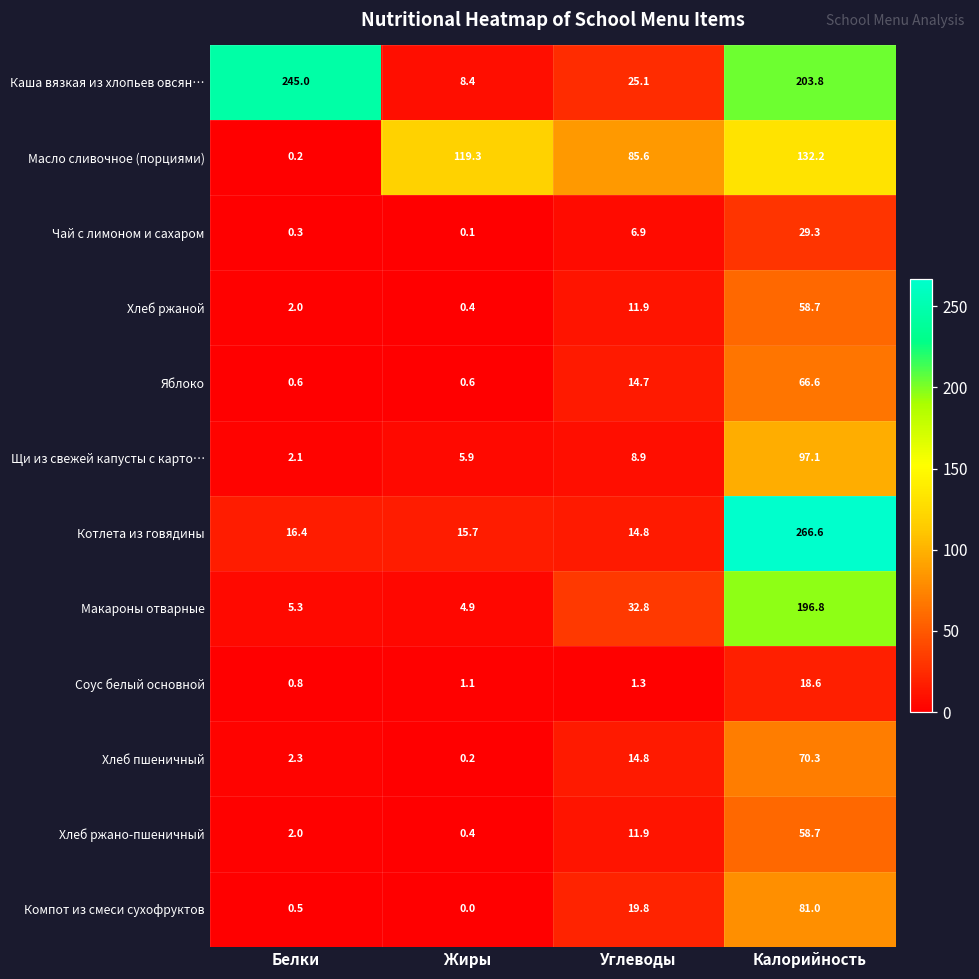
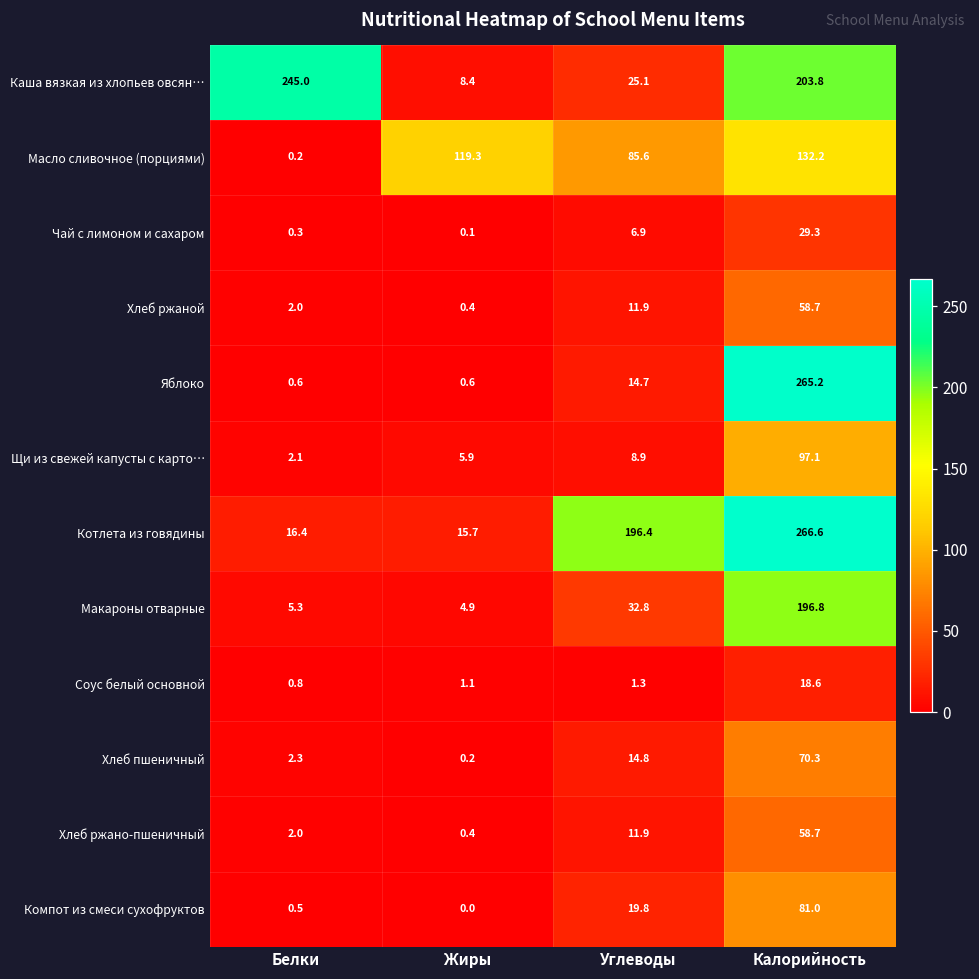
  {
    "Каша вязкая из хлопьев овсян…": {
      "Белки": 245.0,
      "Жиры": 8.4,
      "Углеводы": 25.1,
      "Калорийность": 203.8
    },
    "Масло сливочное (порциями)": {
      "Белки": 0.2,
      "Жиры": 119.3,
      "Углеводы": 85.6,
      "Калорийность": 132.2
    },
    "Чай с лимоном и сахаром": {
      "Белки": 0.3,
      "Жиры": 0.1,
      "Углеводы": 6.9,
      "Калорийность": 29.3
    },
    "Хлеб ржаной": {
      "Белки": 2.0,
      "Жиры": 0.4,
      "Углеводы": 11.9,
      "Калорийность": 58.7
    },
    "Яблоко": {
      "Белки": 0.6,
      "Жиры": 0.6,
      "Углеводы": 14.7,
-     "Калорийность": 66.6
+     "Калорийность": 265.2
    },
    "Щи из свежей капусты с карто…": {
      "Белки": 2.1,
      "Жиры": 5.9,
      "Углеводы": 8.9,
      "Калорийность": 97.1
    },
    "Котлета из говядины": {
      "Белки": 16.4,
      "Жиры": 15.7,
-     "Углеводы": 14.8,
+     "Углеводы": 196.4,
      "Калорийность": 266.6
    },
    "Макароны отварные": {
      "Белки": 5.3,
      "Жиры": 4.9,
      "Углеводы": 32.8,
      "Калорийность": 196.8
    },
    "Соус белый основной": {
      "Белки": 0.8,
      "Жиры": 1.1,
      "Углеводы": 1.3,
      "Калорийность": 18.6
    },
    "Хлеб пшеничный": {
      "Белки": 2.3,
      "Жиры": 0.2,
      "Углеводы": 14.8,
      "Калорийность": 70.3
    },
    "Хлеб ржано-пшеничный": {
      "Белки": 2.0,
      "Жиры": 0.4,
      "Углеводы": 11.9,
      "Калорийность": 58.7
    },
    "Компот из смеси сухофруктов": {
      "Белки": 0.5,
      "Жиры": 0.0,
      "Углеводы": 19.8,
      "Калорийность": 81.0
    }
  }
